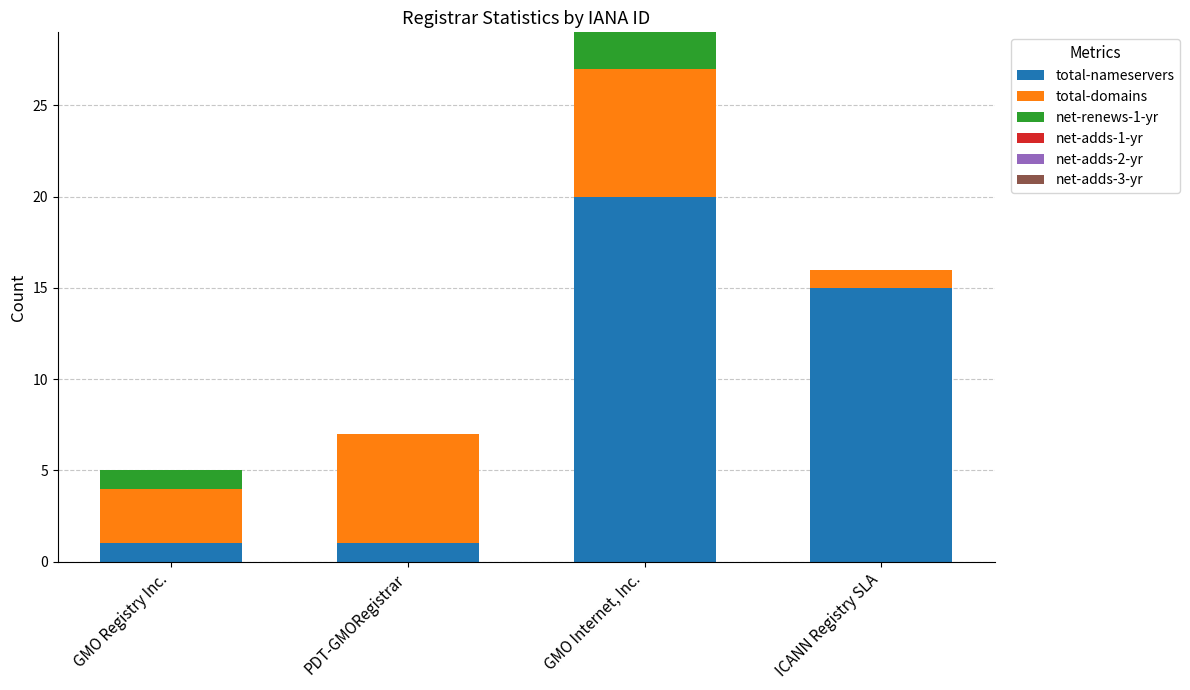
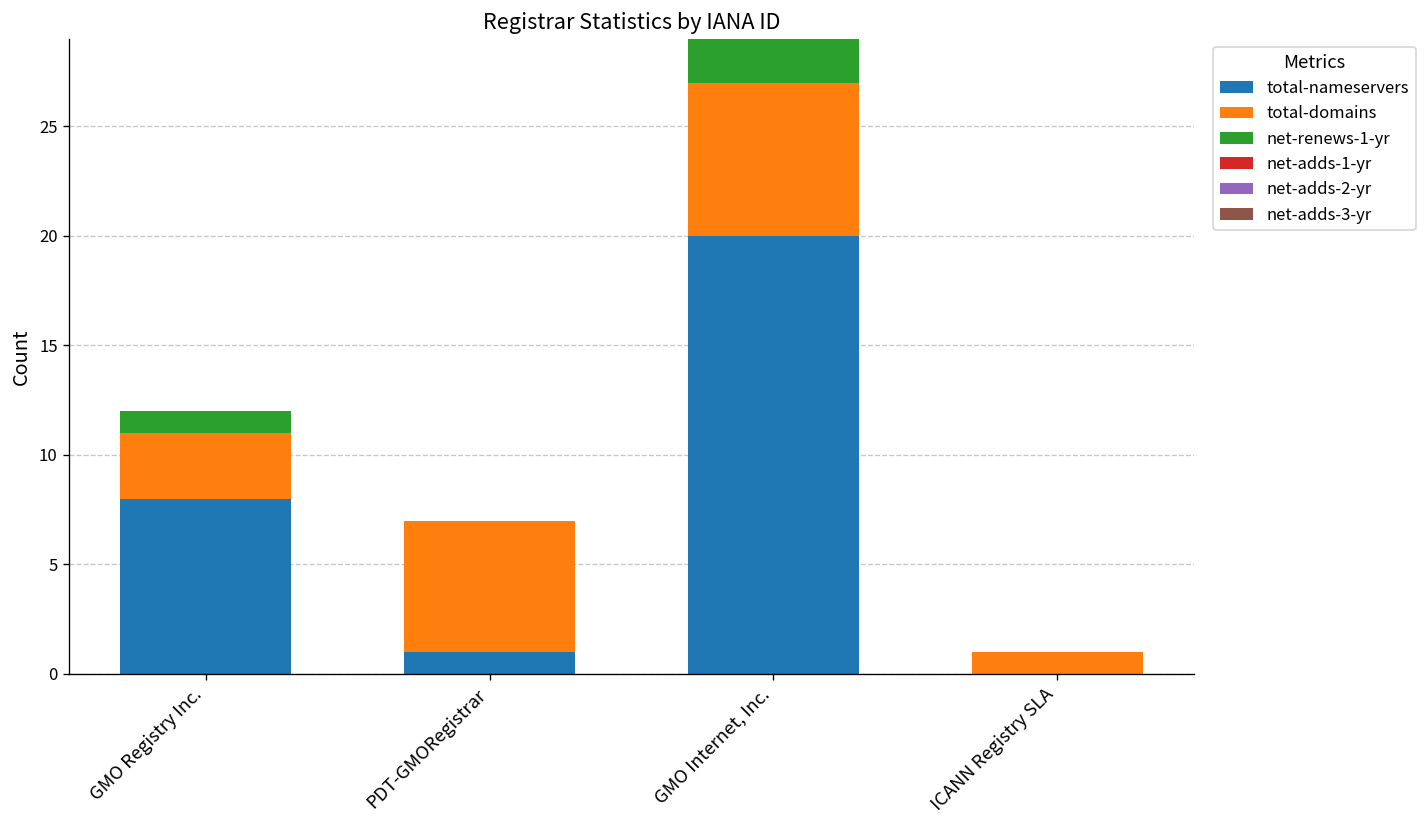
  {
    "total-nameservers": {
-     "GMO Registry Inc.": 1,
+     "GMO Registry Inc.": 8,
      "PDT-GMORegistrar": 1,
      "GMO Internet, Inc.": 20,
-     "ICANN Registry SLA": 15
+     "ICANN Registry SLA": 0
    },
    "total-domains": {
      "GMO Registry Inc.": 3,
      "PDT-GMORegistrar": 6,
      "GMO Internet, Inc.": 7,
      "ICANN Registry SLA": 1
    },
    "net-adds-3-yr": {
      "PDT-GMORegistrar": 0,
      "ICANN Registry SLA": 0
    }
  }
